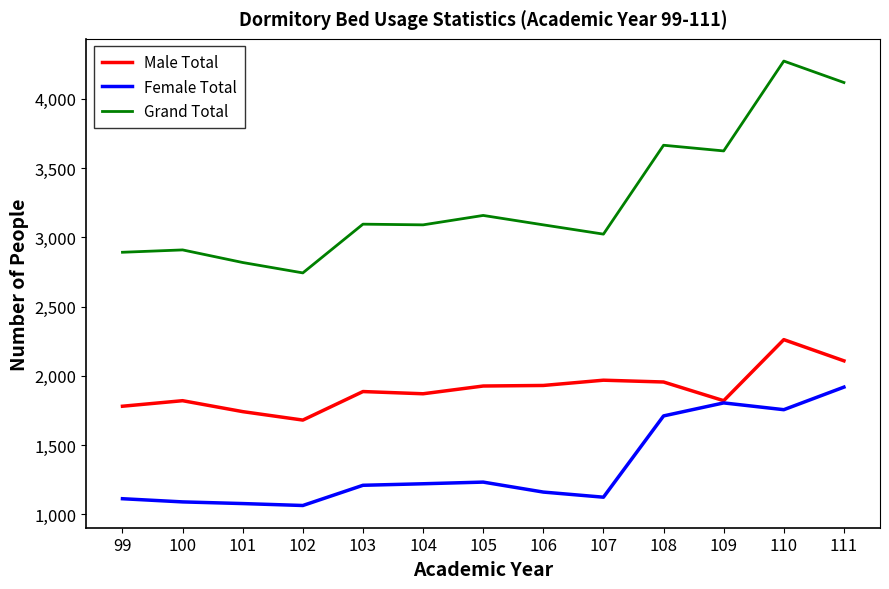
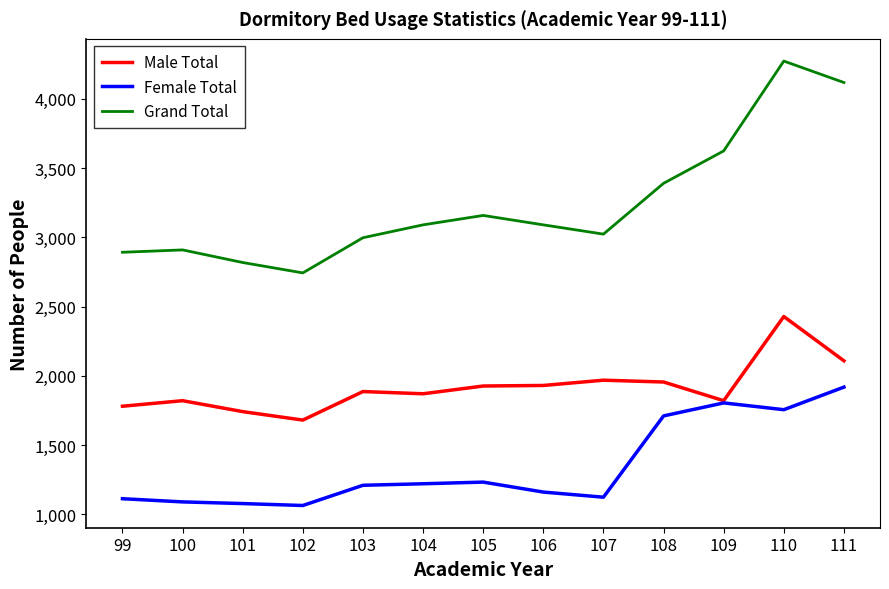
  {
    "Male Total": {
      "99": "1,780",
      "100": "1,820",
      "101": "1,740",
      "102": "1,680",
      "103": "1,890",
      "104": "1,870",
      "105": "1,930",
      "106": "1,930",
      "107": "1,970",
      "108": "1,960",
-     "110": "2,260",
+     "110": "2,430",
      "111": "2,110"
    },
    "Female Total": {
      "99": "1,110",
      "100": "1,090",
      "101": "1,080",
      "102": "1,060",
      "103": "1,210",
      "104": "1,220",
      "105": "1,230",
      "106": "1,160",
      "107": "1,120",
      "108": "1,710",
      "110": "1,760",
      "111": "1,920"
    },
    "Grand Total": {
      "99": "2,890",
      "100": "2,910",
      "101": "2,820",
      "102": "2,740",
-     "103": "3,100",
+     "103": "3,000",
      "104": "3,090",
      "105": "3,160",
      "106": "3,090",
      "107": "3,020",
-     "108": "3,670",
+     "108": "3,390",
      "109": "3,620",
      "110": "4,270",
      "111": "4,120"
    }
  }
